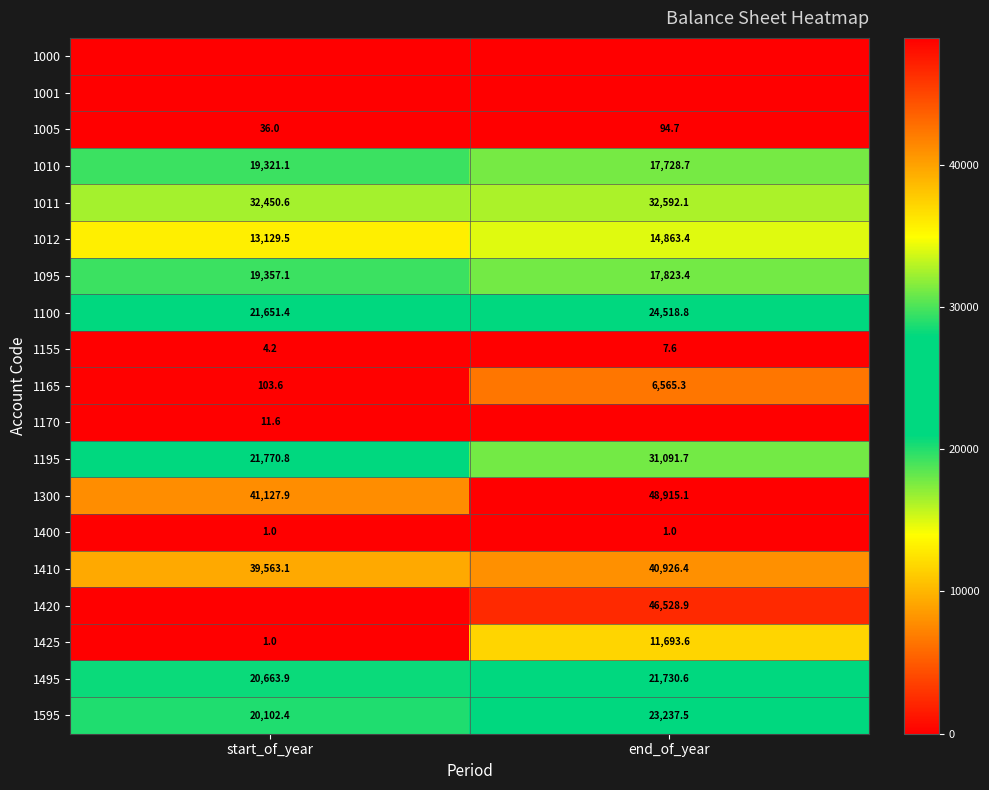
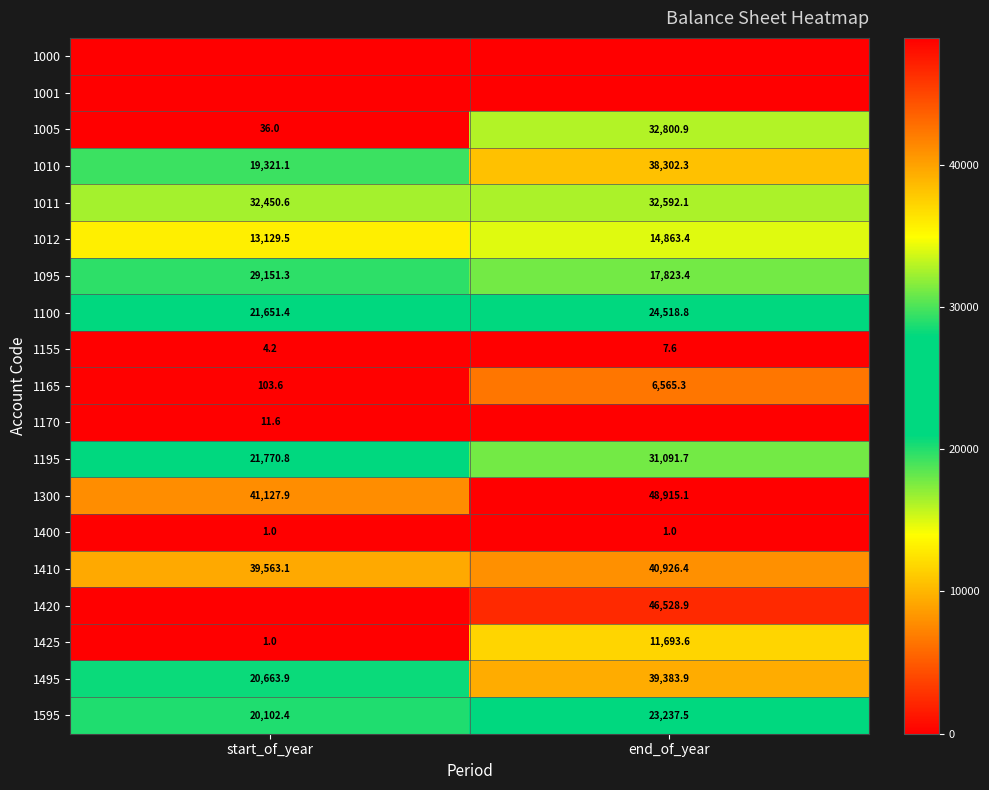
  {
    "1005": {
      "start_of_year": "36.0",
-     "end_of_year": "94.7"
+     "end_of_year": "32,800.9"
    },
    "1010": {
      "start_of_year": "19,321.1",
-     "end_of_year": "17,728.7"
+     "end_of_year": "38,302.3"
    },
    "1011": {
      "start_of_year": "32,450.6",
      "end_of_year": "32,592.1"
    },
    "1012": {
      "start_of_year": "13,129.5",
      "end_of_year": "14,863.4"
    },
    "1095": {
-     "start_of_year": "19,357.1",
+     "start_of_year": "29,151.3",
      "end_of_year": "17,823.4"
    },
    "1100": {
      "start_of_year": "21,651.4",
      "end_of_year": "24,518.8"
    },
    "1155": {
      "start_of_year": "4.2",
      "end_of_year": "7.6"
    },
    "1165": {
      "start_of_year": "103.6",
      "end_of_year": "6,565.3"
    },
    "1170": {
      "start_of_year": "11.6"
    },
    "1195": {
      "start_of_year": "21,770.8",
      "end_of_year": "31,091.7"
    },
    "1300": {
      "start_of_year": "41,127.9",
      "end_of_year": "48,915.1"
    },
    "1400": {
      "start_of_year": "1.0",
      "end_of_year": "1.0"
    },
    "1410": {
      "start_of_year": "39,563.1",
      "end_of_year": "40,926.4"
    },
    "1420": {
      "end_of_year": "46,528.9"
    },
    "1425": {
      "start_of_year": "1.0",
      "end_of_year": "11,693.6"
    },
    "1495": {
      "start_of_year": "20,663.9",
-     "end_of_year": "21,730.6"
+     "end_of_year": "39,383.9"
    },
    "1595": {
      "start_of_year": "20,102.4",
      "end_of_year": "23,237.5"
    }
  }
